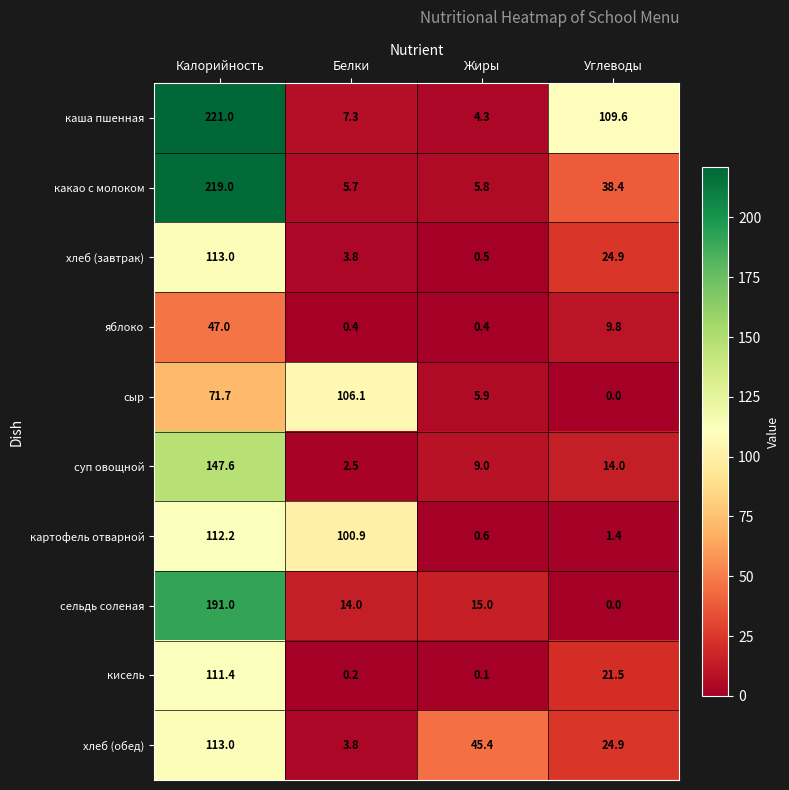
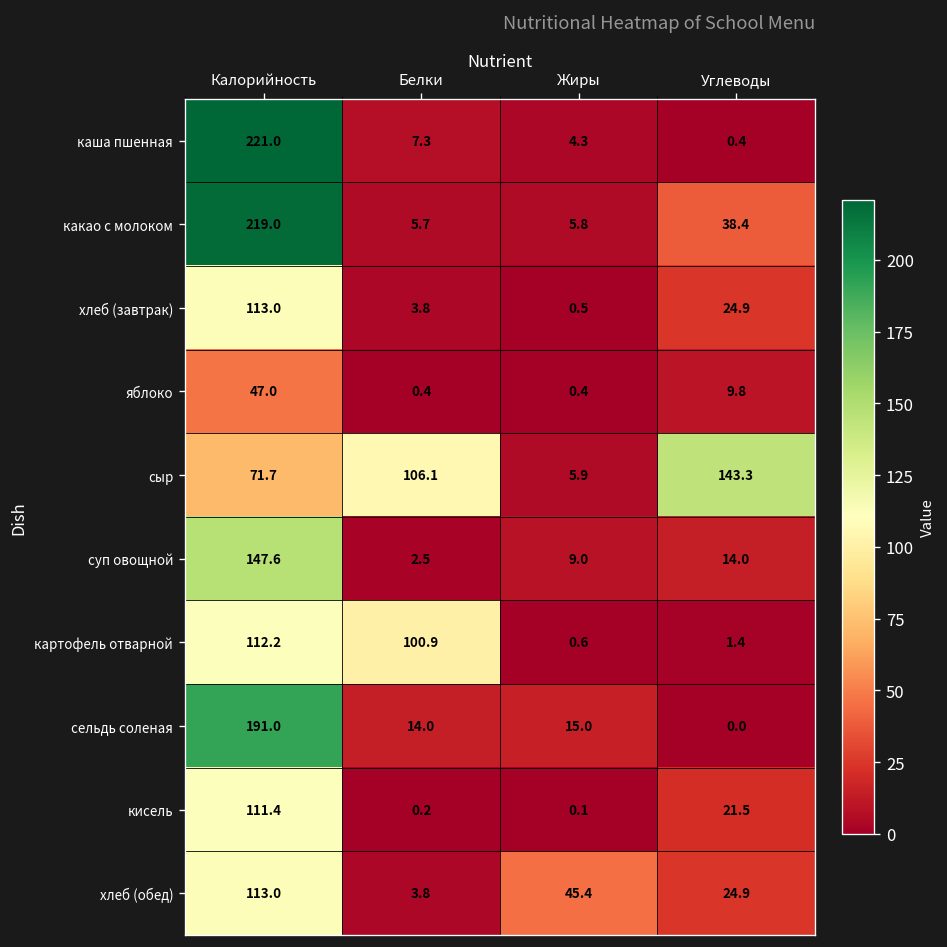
  {
    "каша пшенная": {
      "Калорийность": 221.0,
      "Белки": 7.3,
      "Жиры": 4.3,
-     "Углеводы": 109.6
+     "Углеводы": 0.4
    },
    "какао с молоком": {
      "Калорийность": 219.0,
      "Белки": 5.7,
      "Жиры": 5.8,
      "Углеводы": 38.4
    },
    "хлеб (завтрак)": {
      "Калорийность": 113.0,
      "Белки": 3.8,
      "Жиры": 0.5,
      "Углеводы": 24.9
    },
    "яблоко": {
      "Калорийность": 47.0,
      "Белки": 0.4,
      "Жиры": 0.4,
      "Углеводы": 9.8
    },
    "сыр": {
      "Калорийность": 71.7,
      "Белки": 106.1,
      "Жиры": 5.9,
-     "Углеводы": 0.0
+     "Углеводы": 143.3
    },
    "суп овощной": {
      "Калорийность": 147.6,
      "Белки": 2.5,
      "Жиры": 9.0,
      "Углеводы": 14.0
    },
    "картофель отварной": {
      "Калорийность": 112.2,
      "Белки": 100.9,
      "Жиры": 0.6,
      "Углеводы": 1.4
    },
    "сельдь соленая": {
      "Калорийность": 191.0,
      "Белки": 14.0,
      "Жиры": 15.0,
      "Углеводы": 0.0
    },
    "кисель": {
      "Калорийность": 111.4,
      "Белки": 0.2,
      "Жиры": 0.1,
      "Углеводы": 21.5
    },
    "хлеб (обед)": {
      "Калорийность": 113.0,
      "Белки": 3.8,
      "Жиры": 45.4,
      "Углеводы": 24.9
    }
  }
